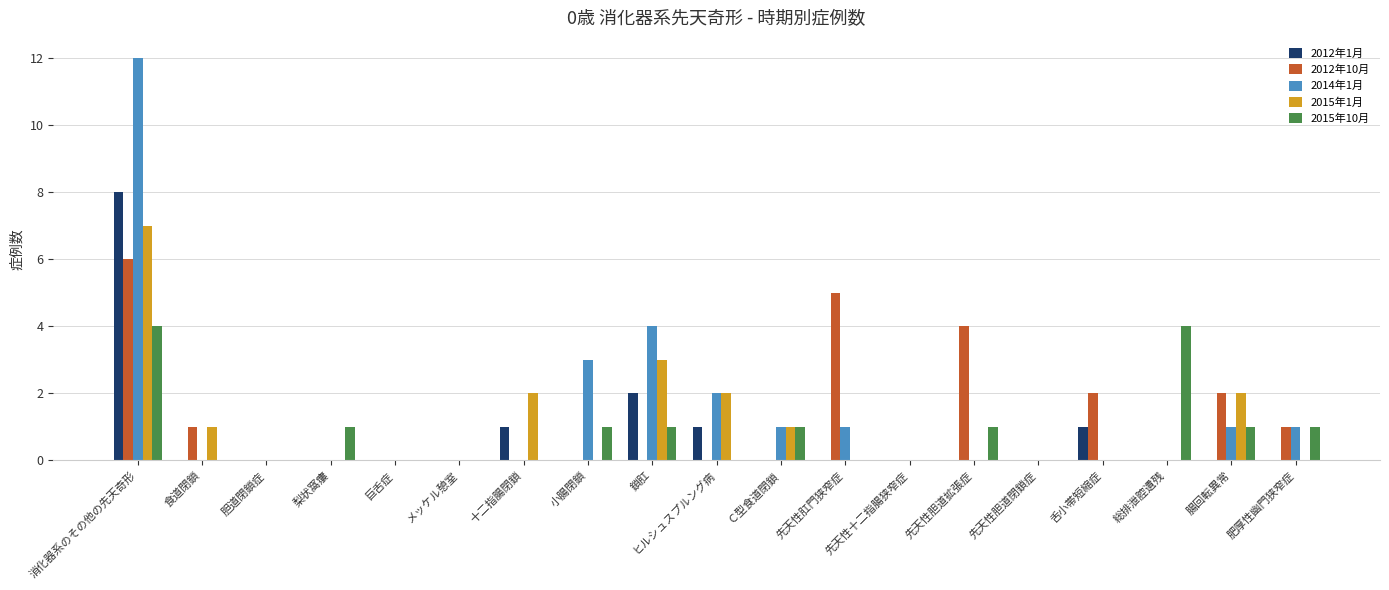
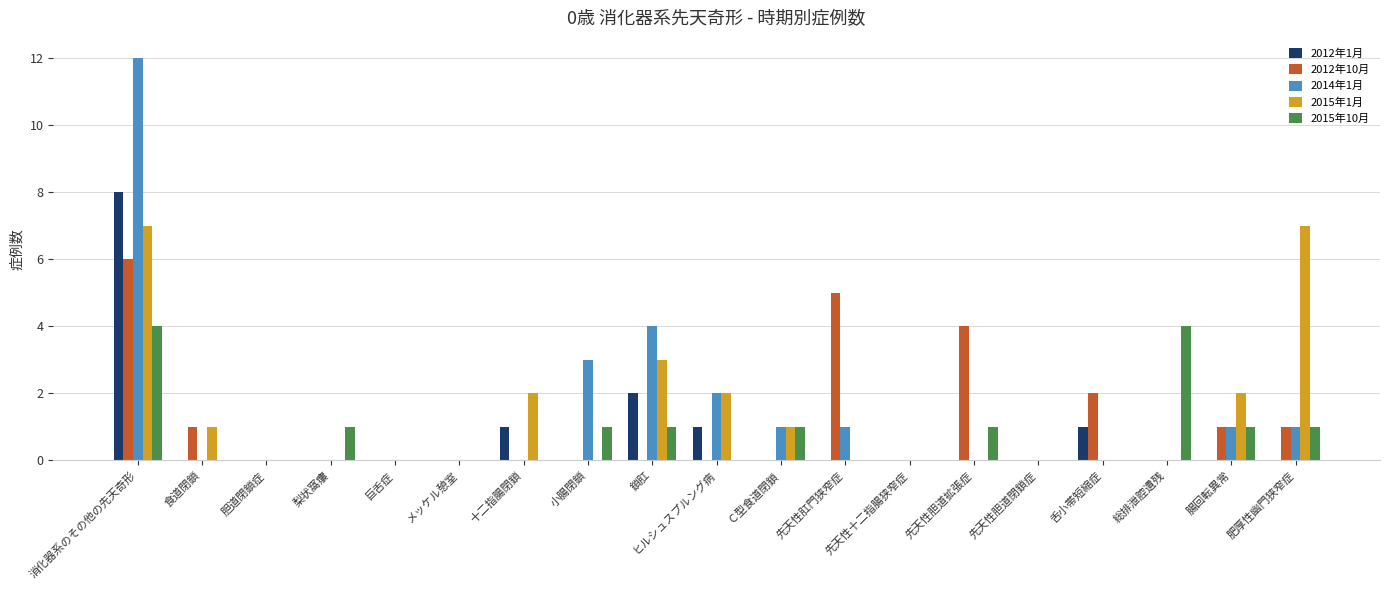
  {
    "2012年1月": {
      "消化器系のその他の先天奇形": 8,
      "食道閉鎖": 0,
      "胆道閉鎖症": 0,
      "梨状窩瘻": 0,
      "巨舌症": 0,
      "メッケル憩室": 0,
      "十二指腸閉鎖": 1,
      "小腸閉鎖": 0,
      "鎖肛": 2,
      "ヒルシュスプルング病": 1,
      "Ｃ型食道閉鎖": 0,
      "先天性肛門狭窄症": 0,
      "先天性十二指腸狭窄症": 0,
      "先天性胆道拡張症": 0,
      "先天性胆道閉鎖症": 0,
      "舌小帯短縮症": 1,
      "総排泄腔遺残": 0,
      "腸回転異常": 0,
      "肥厚性幽門狭窄症": 0
    },
    "2012年10月": {
      "消化器系のその他の先天奇形": 6,
      "食道閉鎖": 1,
      "胆道閉鎖症": 0,
      "梨状窩瘻": 0,
      "巨舌症": 0,
      "メッケル憩室": 0,
      "十二指腸閉鎖": 0,
      "小腸閉鎖": 0,
      "鎖肛": 0,
      "ヒルシュスプルング病": 0,
      "Ｃ型食道閉鎖": 0,
      "先天性肛門狭窄症": 5,
      "先天性十二指腸狭窄症": 0,
      "先天性胆道拡張症": 4,
      "先天性胆道閉鎖症": 0,
      "舌小帯短縮症": 2,
      "総排泄腔遺残": 0,
-     "腸回転異常": 2,
+     "腸回転異常": 1,
      "肥厚性幽門狭窄症": 1
    },
    "2014年1月": {
      "消化器系のその他の先天奇形": 12,
      "食道閉鎖": 0,
      "胆道閉鎖症": 0,
      "梨状窩瘻": 0,
      "巨舌症": 0,
      "メッケル憩室": 0,
      "十二指腸閉鎖": 0,
      "小腸閉鎖": 3,
      "鎖肛": 4,
      "ヒルシュスプルング病": 2,
      "Ｃ型食道閉鎖": 1,
      "先天性肛門狭窄症": 1,
      "先天性十二指腸狭窄症": 0,
      "先天性胆道拡張症": 0,
      "先天性胆道閉鎖症": 0,
      "舌小帯短縮症": 0,
      "総排泄腔遺残": 0,
      "腸回転異常": 1,
      "肥厚性幽門狭窄症": 1
    },
    "2015年1月": {
      "消化器系のその他の先天奇形": 7,
      "食道閉鎖": 1,
      "胆道閉鎖症": 0,
      "梨状窩瘻": 0,
      "巨舌症": 0,
      "メッケル憩室": 0,
      "十二指腸閉鎖": 2,
      "小腸閉鎖": 0,
      "鎖肛": 3,
      "ヒルシュスプルング病": 2,
      "Ｃ型食道閉鎖": 1,
      "先天性肛門狭窄症": 0,
      "先天性十二指腸狭窄症": 0,
      "先天性胆道拡張症": 0,
      "先天性胆道閉鎖症": 0,
      "舌小帯短縮症": 0,
      "総排泄腔遺残": 0,
      "腸回転異常": 2,
-     "肥厚性幽門狭窄症": 0
+     "肥厚性幽門狭窄症": 7
    },
    "2015年10月": {
      "消化器系のその他の先天奇形": 4,
      "食道閉鎖": 0,
      "胆道閉鎖症": 0,
      "梨状窩瘻": 1,
      "巨舌症": 0,
      "メッケル憩室": 0,
      "十二指腸閉鎖": 0,
      "小腸閉鎖": 1,
      "鎖肛": 1,
      "ヒルシュスプルング病": 0,
      "Ｃ型食道閉鎖": 1,
      "先天性肛門狭窄症": 0,
      "先天性十二指腸狭窄症": 0,
      "先天性胆道拡張症": 1,
      "先天性胆道閉鎖症": 0,
      "舌小帯短縮症": 0,
      "総排泄腔遺残": 4,
      "腸回転異常": 1,
      "肥厚性幽門狭窄症": 1
    }
  }
